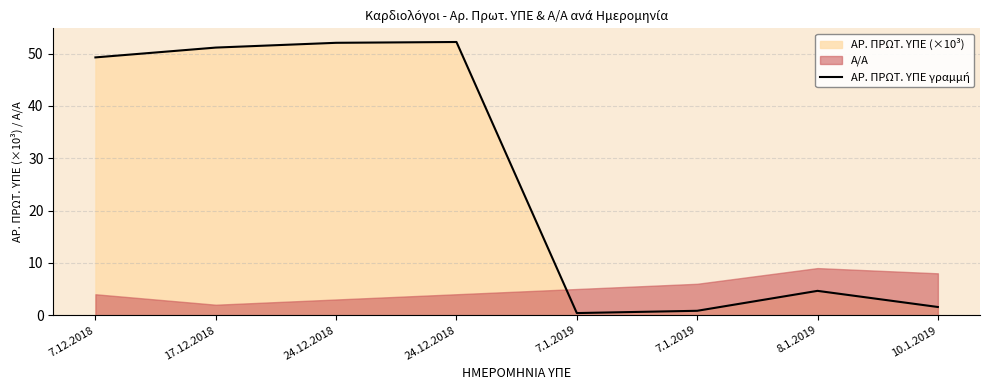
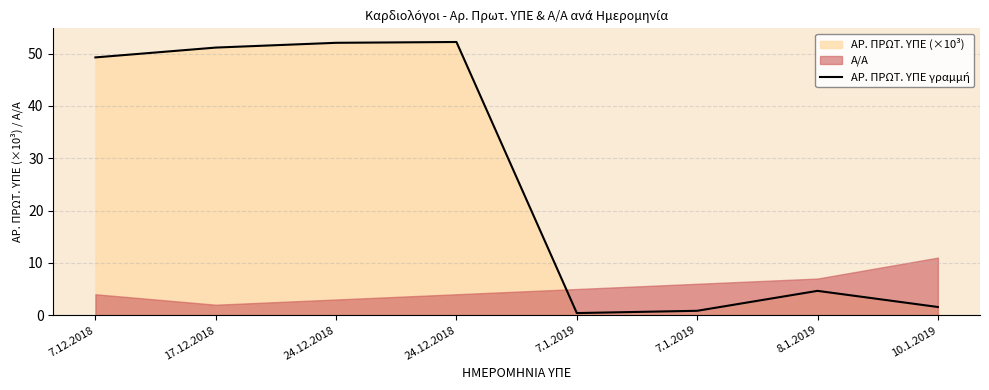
  {
    "ΑΡ. ΠΡΩΤ. ΥΠΕ (×10³)": {
      "7.12.2018": 49,
      "17.12.2018": 51,
      "8.1.2019": 5,
      "10.1.2019": 2
    },
    "Α/Α": {
      "7.12.2018": 4,
      "17.12.2018": 2,
-     "8.1.2019": 9,
-     "10.1.2019": 8
+     "8.1.2019": 7,
+     "10.1.2019": 11
    }
  }
